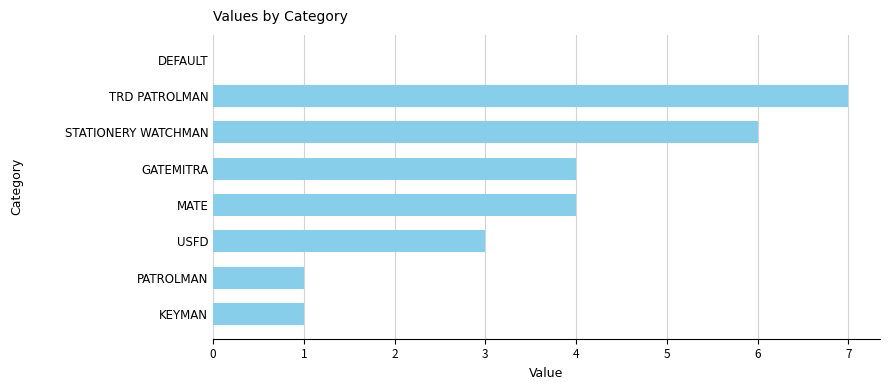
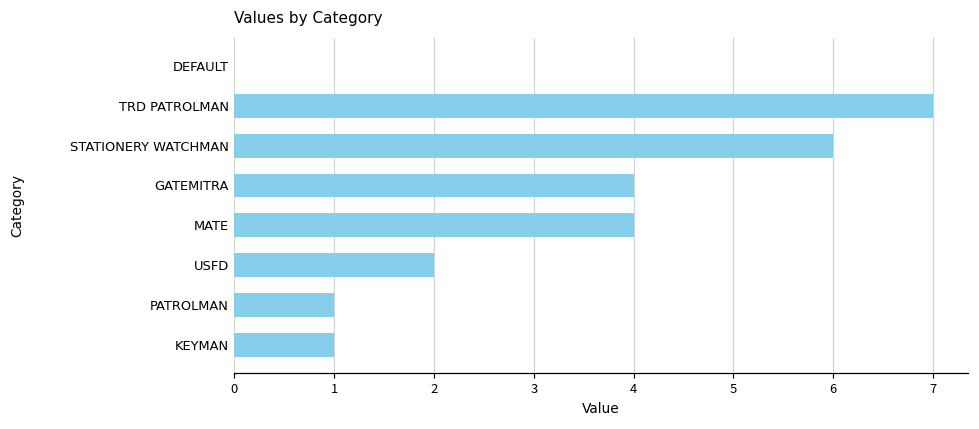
  {
    "DEFAULT": 0,
    "TRD PATROLMAN": 7,
    "STATIONERY WATCHMAN": 6,
    "GATEMITRA": 4,
    "MATE": 4,
-   "USFD": 3,
+   "USFD": 2,
    "PATROLMAN": 1,
    "KEYMAN": 1
  }
